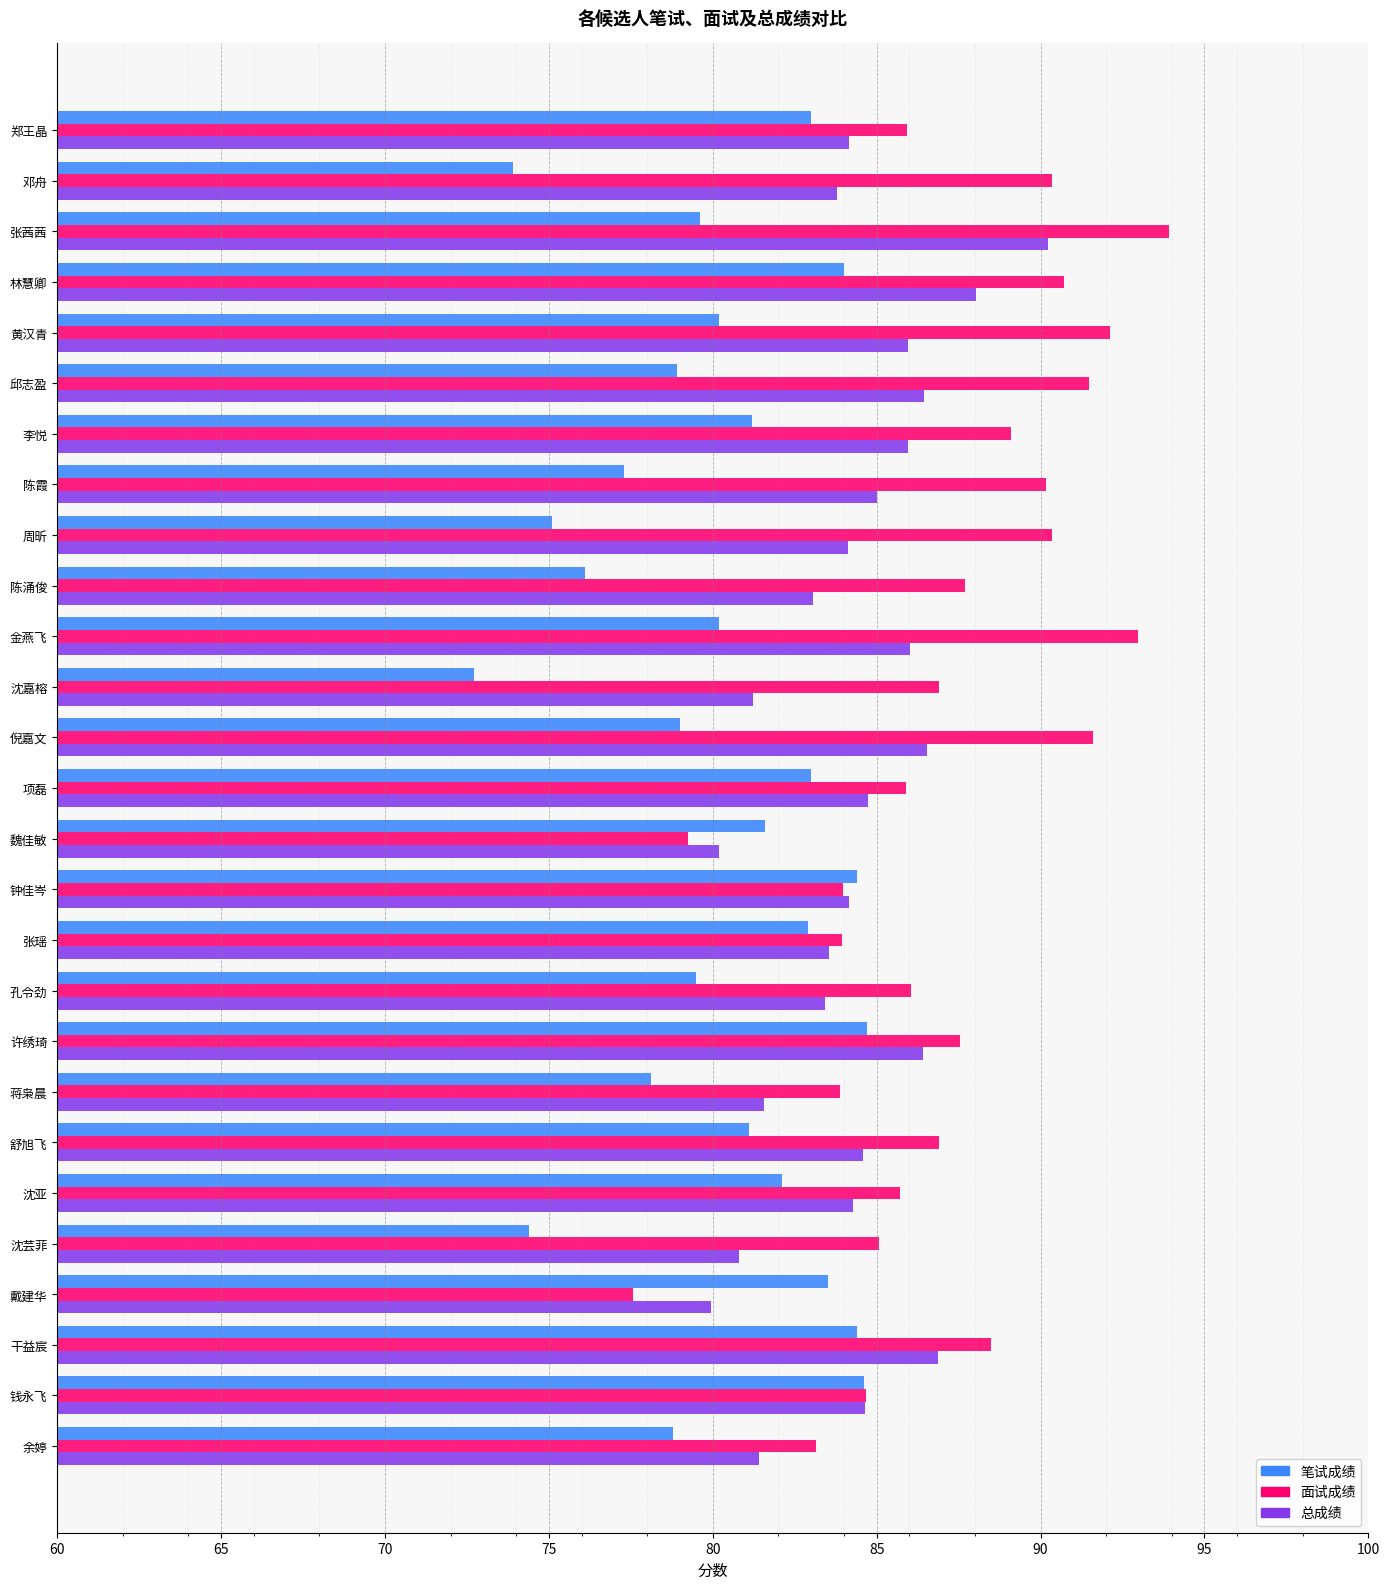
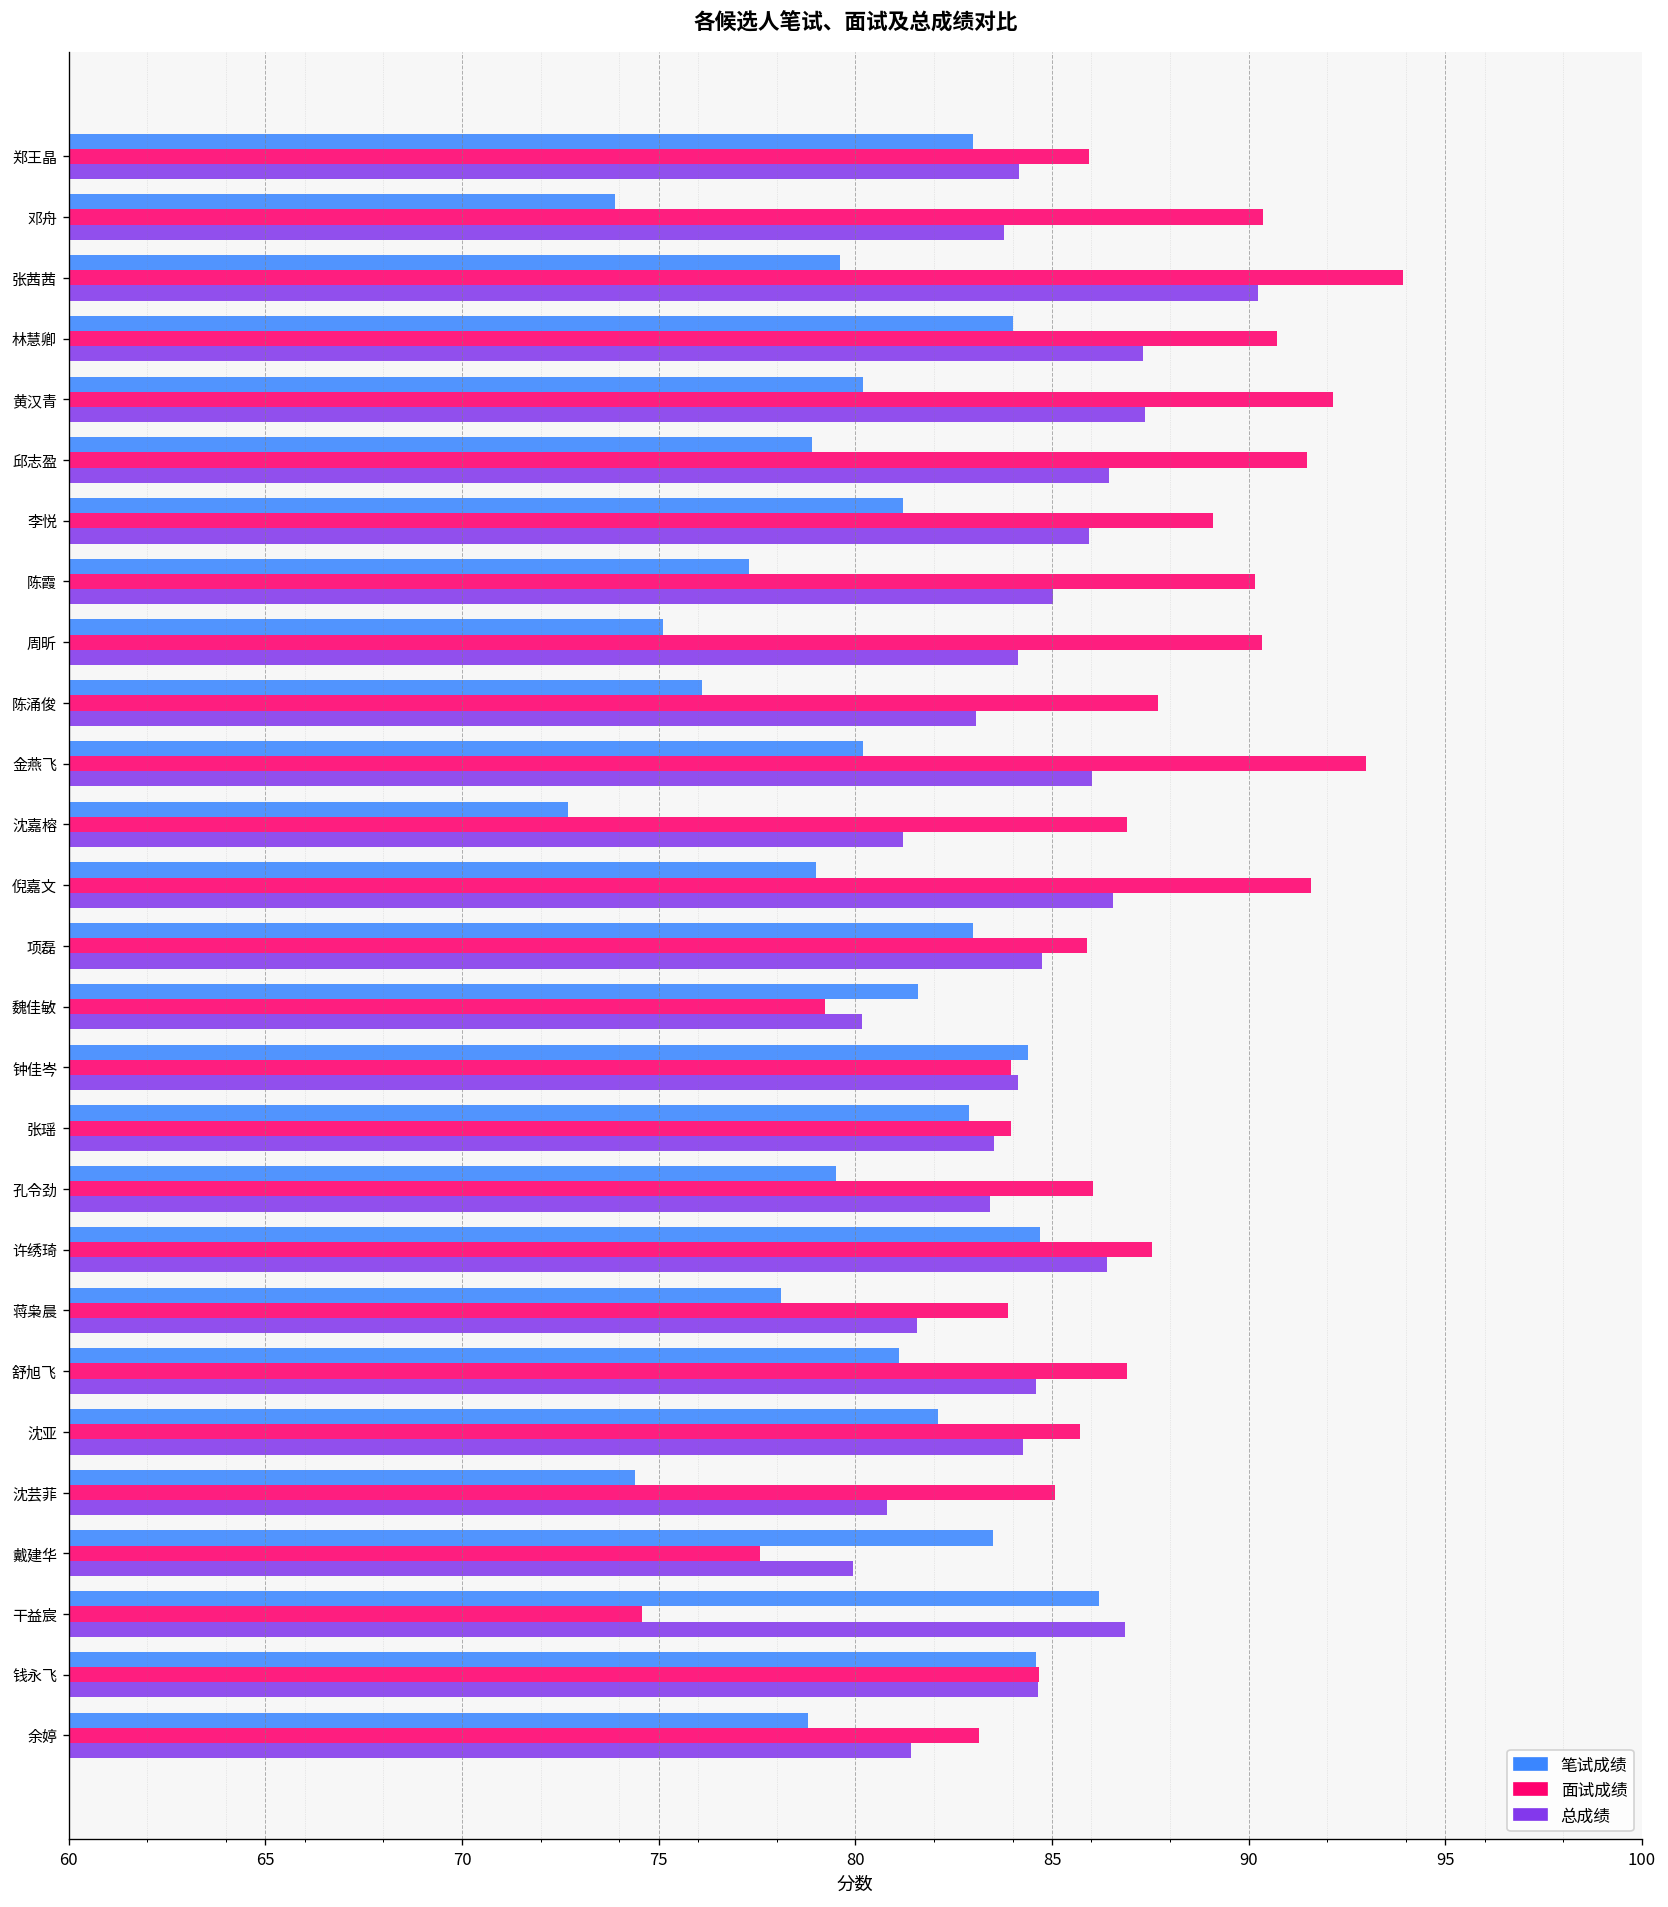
  {
    "笔试成绩": {
      "郑王晶": 83.0,
      "邓舟": 73.9,
      "张茜茜": 79.6,
      "林慧卿": 84.0,
      "黄汉青": 80.2,
      "邱志盈": 78.9,
      "李悦": 81.2,
      "陈霞": 77.3,
      "周昕": 75.1,
      "陈涌俊": 76.1,
      "金燕飞": 80.2,
      "沈嘉榕": 72.7,
      "倪嘉文": 79.0,
      "项磊": 83.0,
      "魏佳敏": 81.6,
      "钟佳岑": 84.4,
      "张瑶": 82.9,
      "孔令劲": 79.5,
      "许绣琦": 84.7,
      "蒋枭晨": 78.1,
      "舒旭飞": 81.1,
      "沈亚": 82.1,
      "沈芸菲": 74.4,
      "戴建华": 83.5,
-     "干益宸": 84.4,
+     "干益宸": 86.2,
      "钱永飞": 84.6,
      "余婷": 78.8
    },
    "面试成绩": {
      "郑王晶": 85.9,
      "邓舟": 90.4,
      "张茜茜": 93.9,
      "林慧卿": 90.7,
      "黄汉青": 92.1,
      "邱志盈": 91.5,
      "李悦": 89.1,
      "陈霞": 90.2,
      "周昕": 90.3,
      "陈涌俊": 87.7,
      "金燕飞": 93.0,
      "沈嘉榕": 86.9,
      "倪嘉文": 91.6,
      "项磊": 85.9,
      "魏佳敏": 79.2,
      "钟佳岑": 84.0,
      "张瑶": 84.0,
      "孔令劲": 86.1,
      "许绣琦": 87.6,
      "蒋枭晨": 83.9,
      "舒旭飞": 86.9,
      "沈亚": 85.7,
      "沈芸菲": 85.1,
      "戴建华": 77.6,
-     "干益宸": 88.5,
+     "干益宸": 74.6,
      "钱永飞": 84.7,
      "余婷": 83.1
    },
    "总成绩": {
      "郑王晶": 84.2,
      "邓舟": 83.8,
      "张茜茜": 90.2,
-     "林慧卿": 88.0,
-     "黄汉青": 86.0,
+     "林慧卿": 87.3,
+     "黄汉青": 87.4,
      "邱志盈": 86.5,
      "李悦": 85.9,
      "陈霞": 85.0,
      "周昕": 84.1,
      "陈涌俊": 83.1,
      "金燕飞": 86.0,
      "沈嘉榕": 81.2,
      "倪嘉文": 86.6,
      "项磊": 84.7,
      "魏佳敏": 80.2,
      "钟佳岑": 84.1,
      "张瑶": 83.5,
      "孔令劲": 83.4,
      "许绣琦": 86.4,
      "蒋枭晨": 81.6,
      "舒旭飞": 84.6,
      "沈亚": 84.3,
      "沈芸菲": 80.8,
      "戴建华": 79.9,
      "干益宸": 86.9,
      "钱永飞": 84.7,
      "余婷": 81.4
    }
  }
